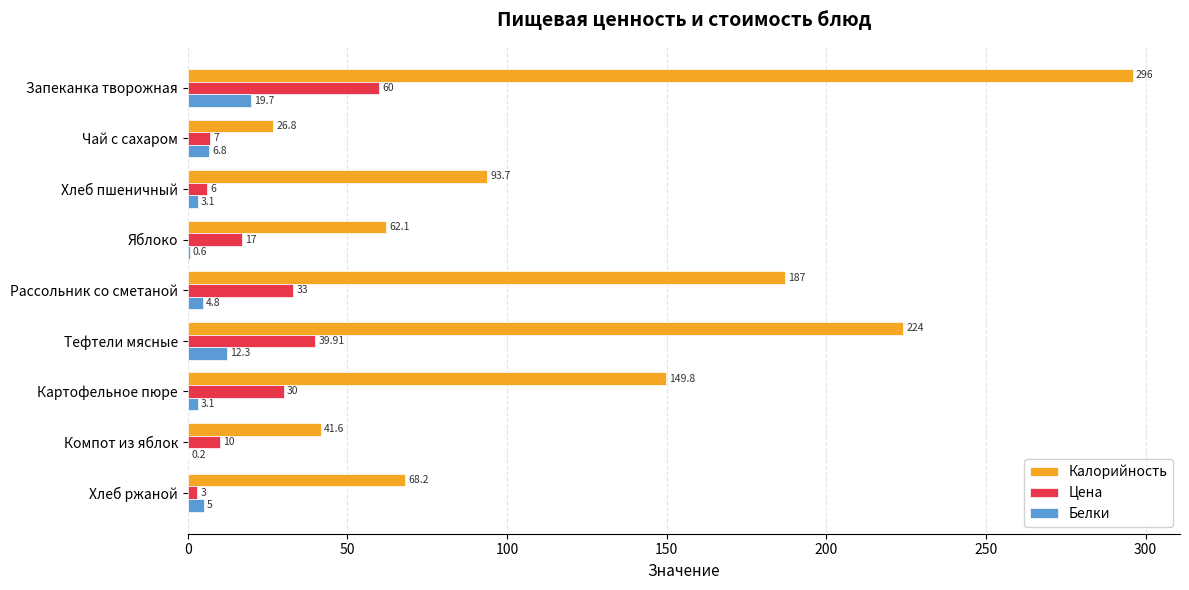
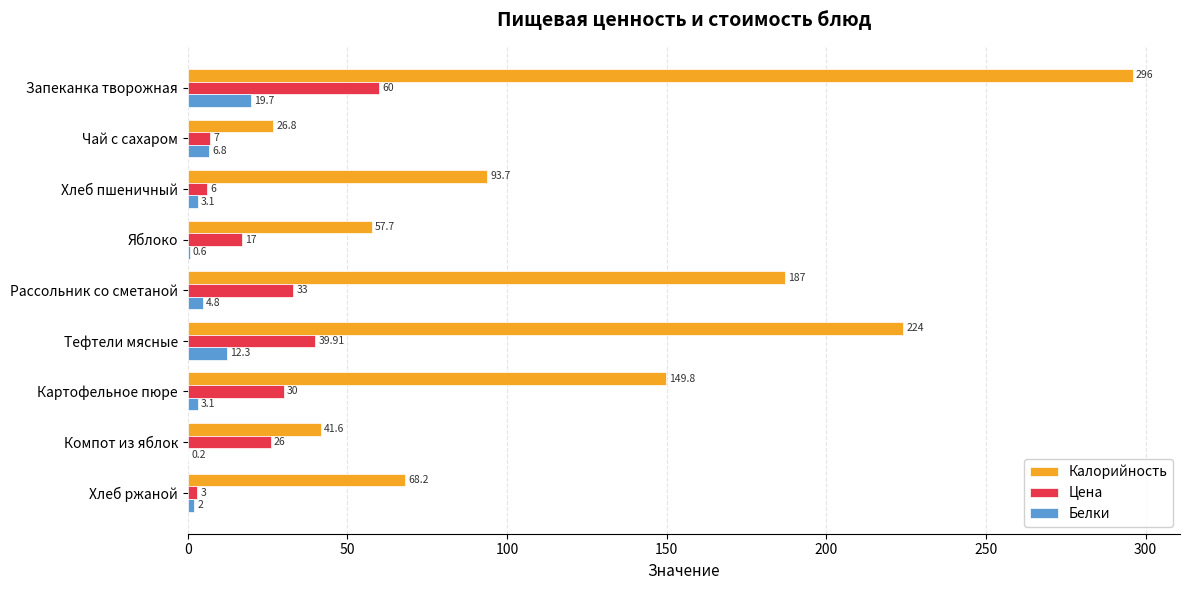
  {
    "Калорийность": {
      "Запеканка творожная": 296,
      "Чай с сахаром": 26.8,
      "Хлеб пшеничный": 93.7,
-     "Яблоко": 62.1,
+     "Яблоко": 57.7,
      "Рассольник со сметаной": 187,
      "Тефтели мясные": 224,
      "Картофельное пюре": 149.8,
      "Компот из яблок": 41.6,
      "Хлеб ржаной": 68.2
    },
    "Цена": {
      "Запеканка творожная": 60,
      "Чай с сахаром": 7,
      "Хлеб пшеничный": 6,
      "Яблоко": 17,
      "Рассольник со сметаной": 33,
      "Тефтели мясные": 39.91,
      "Картофельное пюре": 30,
-     "Компот из яблок": 10,
+     "Компот из яблок": 26,
      "Хлеб ржаной": 3
    },
    "Белки": {
      "Запеканка творожная": 19.7,
      "Чай с сахаром": 6.8,
      "Хлеб пшеничный": 3.1,
      "Яблоко": 0.6,
      "Рассольник со сметаной": 4.8,
      "Тефтели мясные": 12.3,
      "Картофельное пюре": 3.1,
      "Компот из яблок": 0.2,
-     "Хлеб ржаной": 5
+     "Хлеб ржаной": 2
    }
  }
